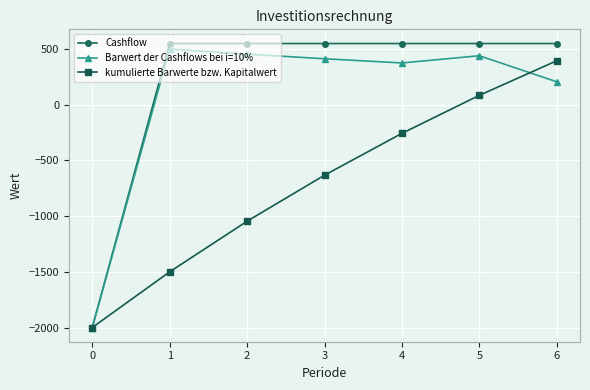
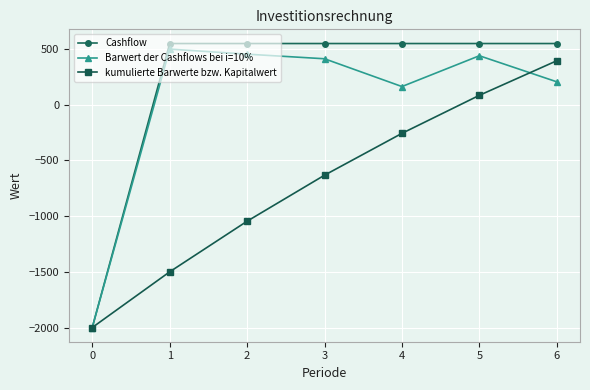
  {
    "Barwert der Cashflows bei i=10%": {
      "3": 410,
-     "4": 380,
+     "4": 160,
      "5": 440,
      "6": 210
    }
  }
